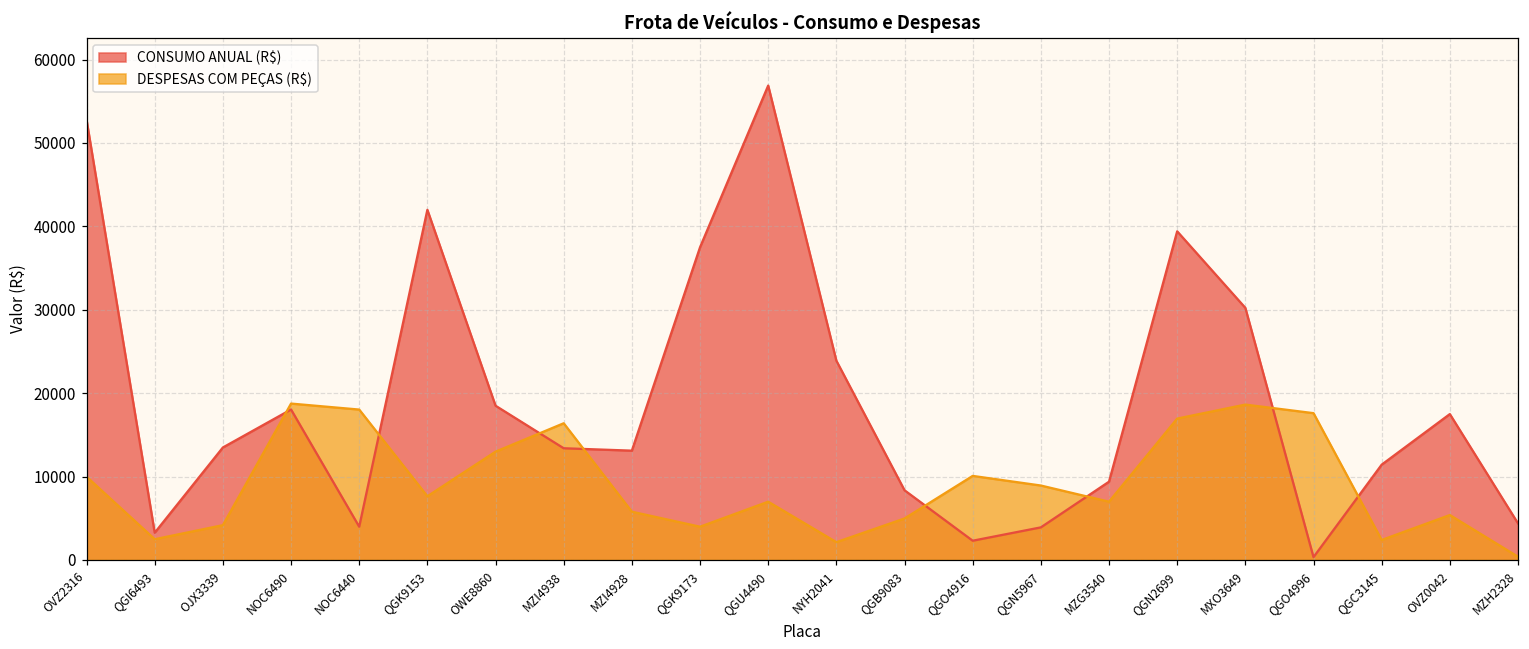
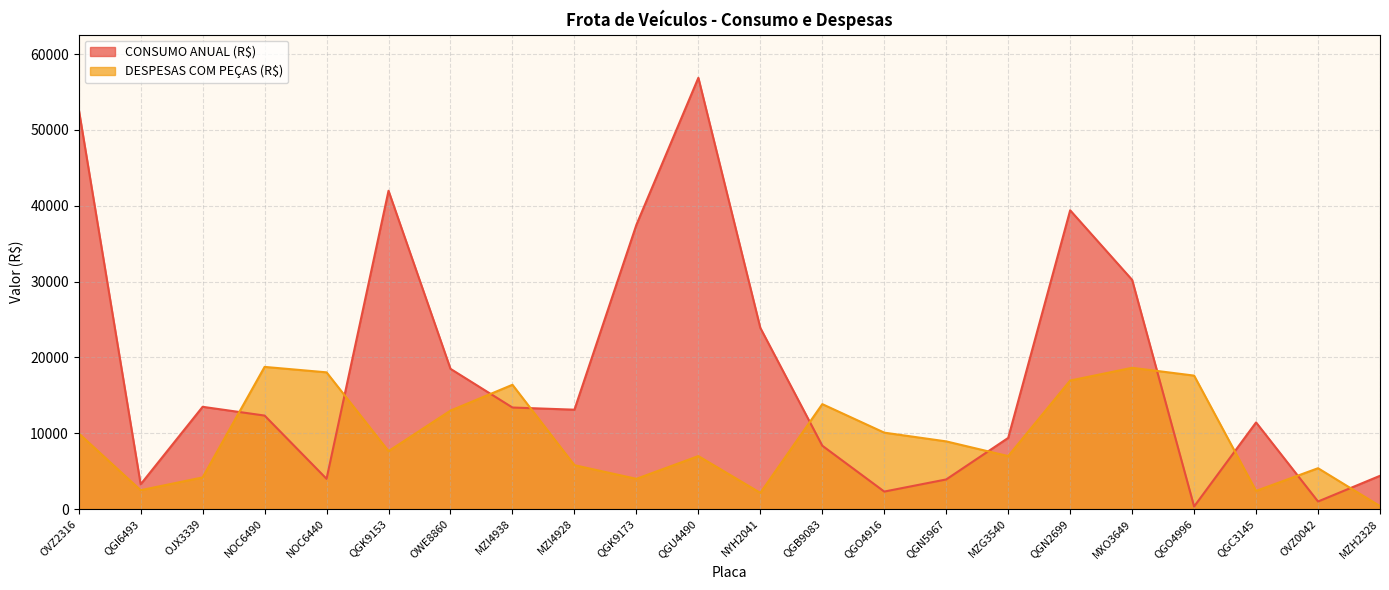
  {
    "CONSUMO ANUAL (R$)": {
      "OVZ2316": 53000,
      "QGI6493": 3000,
      "OJX3339": 13000,
-     "NOC6490": 18000,
+     "NOC6490": 12000,
      "NOC6440": 4000,
      "QGK9153": 42000,
      "OWE8860": 18000,
      "MZI4938": 13000,
      "MZI4928": 13000,
      "QGK9173": 37000,
      "QGU4490": 57000,
      "NYH2041": 24000,
      "QGB9083": 8000,
      "QGO4916": 2000,
      "QGN5967": 4000,
      "MZG3540": 9000,
      "QGN2699": 39000,
      "MXO3649": 30000,
      "QGO4996": 0,
      "QGC3145": 11000,
-     "OVZ0042": 17000,
+     "OVZ0042": 1000,
      "MZH2328": 4000
    },
    "DESPESAS COM PEÇAS (R$)": {
      "OVZ2316": 10000,
      "QGI6493": 2000,
      "OJX3339": 4000,
      "NOC6490": 19000,
      "NOC6440": 18000,
      "QGK9153": 8000,
      "OWE8860": 13000,
      "MZI4938": 16000,
      "MZI4928": 6000,
      "QGK9173": 4000,
      "QGU4490": 7000,
      "NYH2041": 2000,
-     "QGB9083": 5000,
+     "QGB9083": 14000,
      "QGO4916": 10000,
      "QGN5967": 9000,
      "MZG3540": 7000,
      "QGN2699": 17000,
      "MXO3649": 19000,
      "QGO4996": 18000,
      "QGC3145": 2000,
      "OVZ0042": 5000,
      "MZH2328": 0
    }
  }
